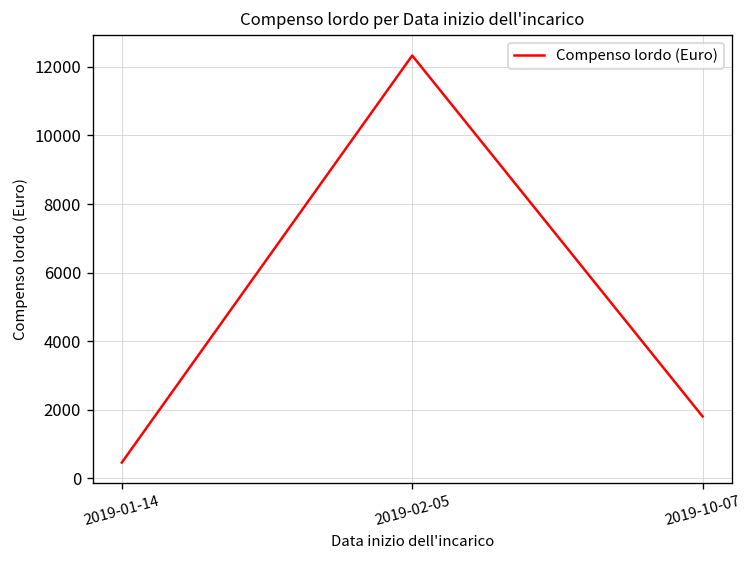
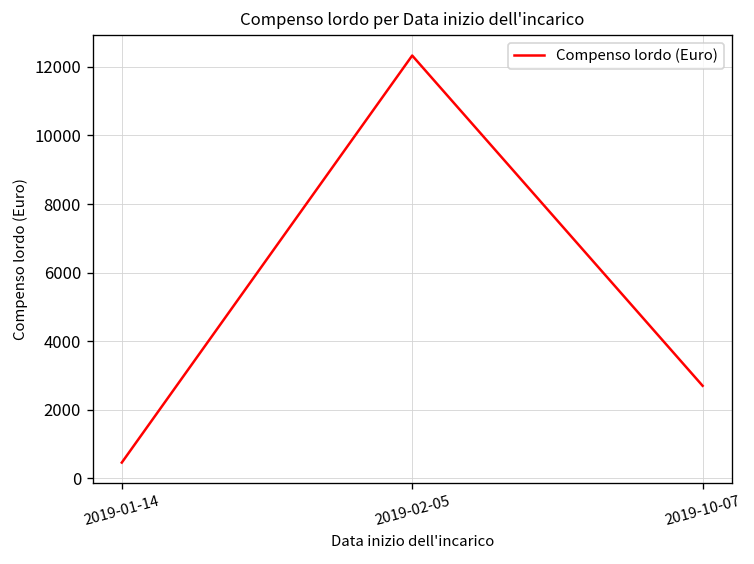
  {
    "2019-01-14": 500,
    "2019-02-05": 12300,
-   "2019-10-07": 1800
+   "2019-10-07": 2700
  }
